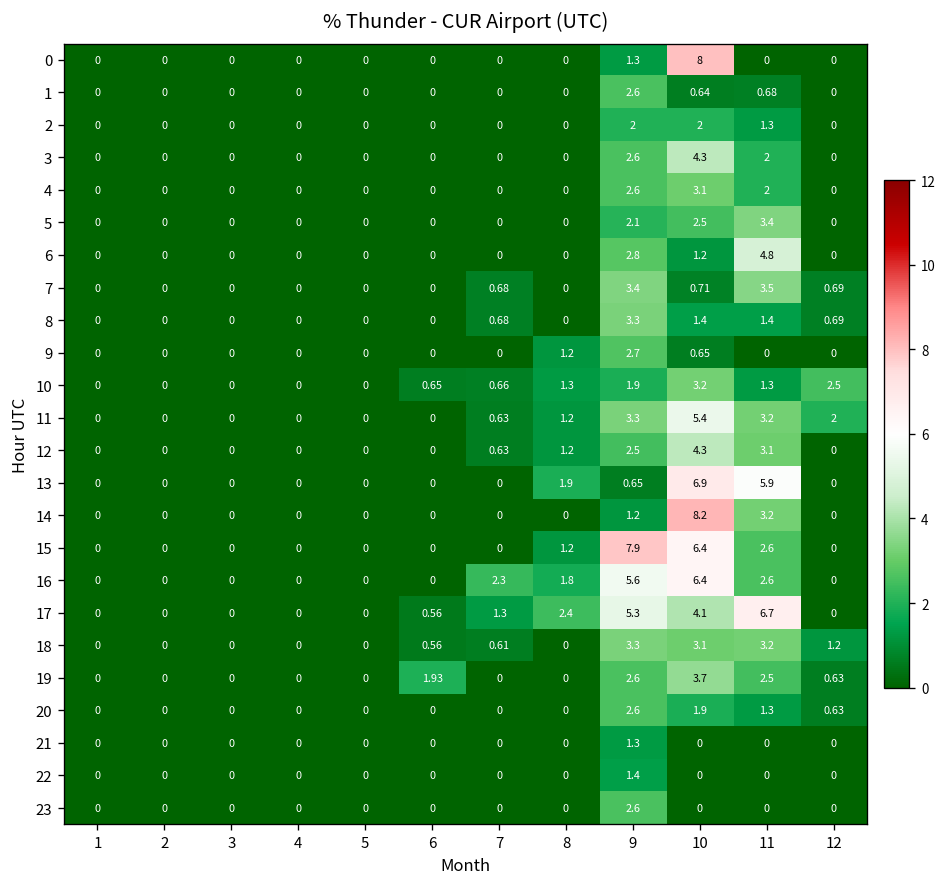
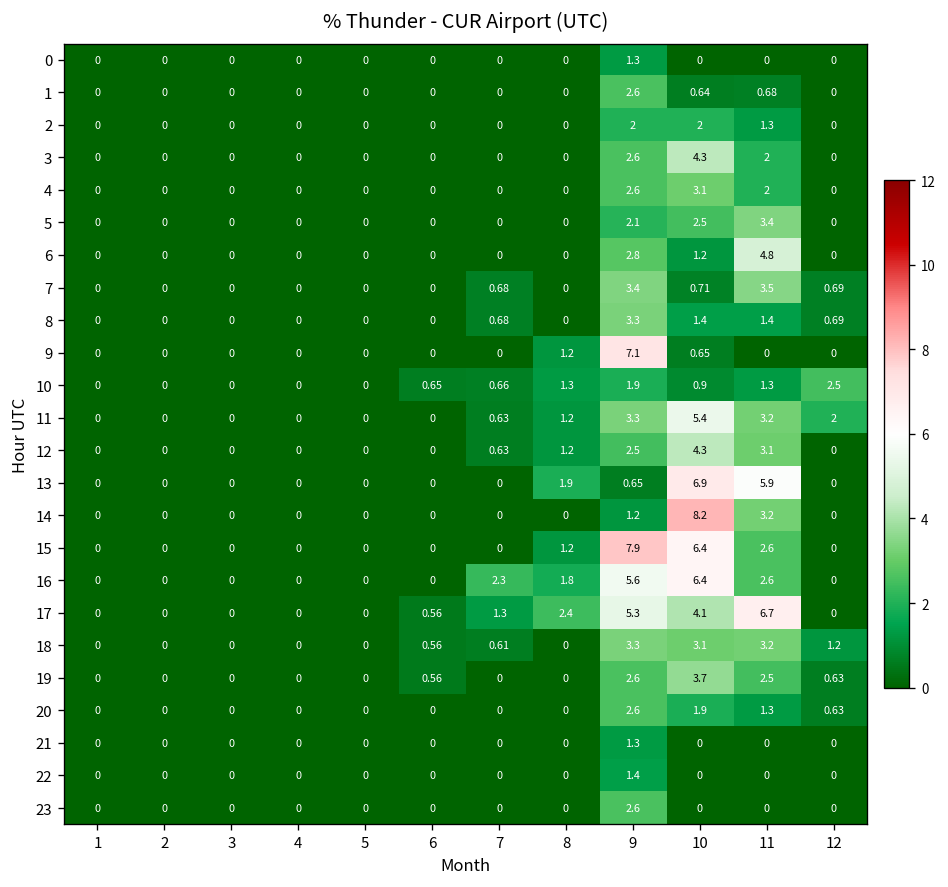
  {
    "0": {
      "1": 0,
      "2": 0,
      "3": 0,
      "4": 0,
      "5": 0,
      "6": 0,
      "7": 0,
      "8": 0,
      "9": 1.3,
-     "10": 8,
+     "10": 0,
      "11": 0,
      "12": 0
    },
    "9": {
      "1": 0,
      "2": 0,
      "3": 0,
      "4": 0,
      "5": 0,
      "6": 0,
      "7": 0,
      "8": 1.2,
-     "9": 2.7,
+     "9": 7.1,
      "10": 0.65,
      "11": 0,
      "12": 0
    },
    "10": {
      "1": 0,
      "2": 0,
      "3": 0,
      "4": 0,
      "5": 0,
      "6": 0.65,
      "7": 0.66,
      "8": 1.3,
      "9": 1.9,
-     "10": 3.2,
+     "10": 0.9,
      "11": 1.3,
      "12": 2.5
    },
    "19": {
      "1": 0,
      "2": 0,
      "3": 0,
      "4": 0,
      "5": 0,
-     "6": 1.93,
+     "6": 0.56,
      "7": 0,
      "8": 0,
      "9": 2.6,
      "10": 3.7,
      "11": 2.5,
      "12": 0.63
    }
  }
